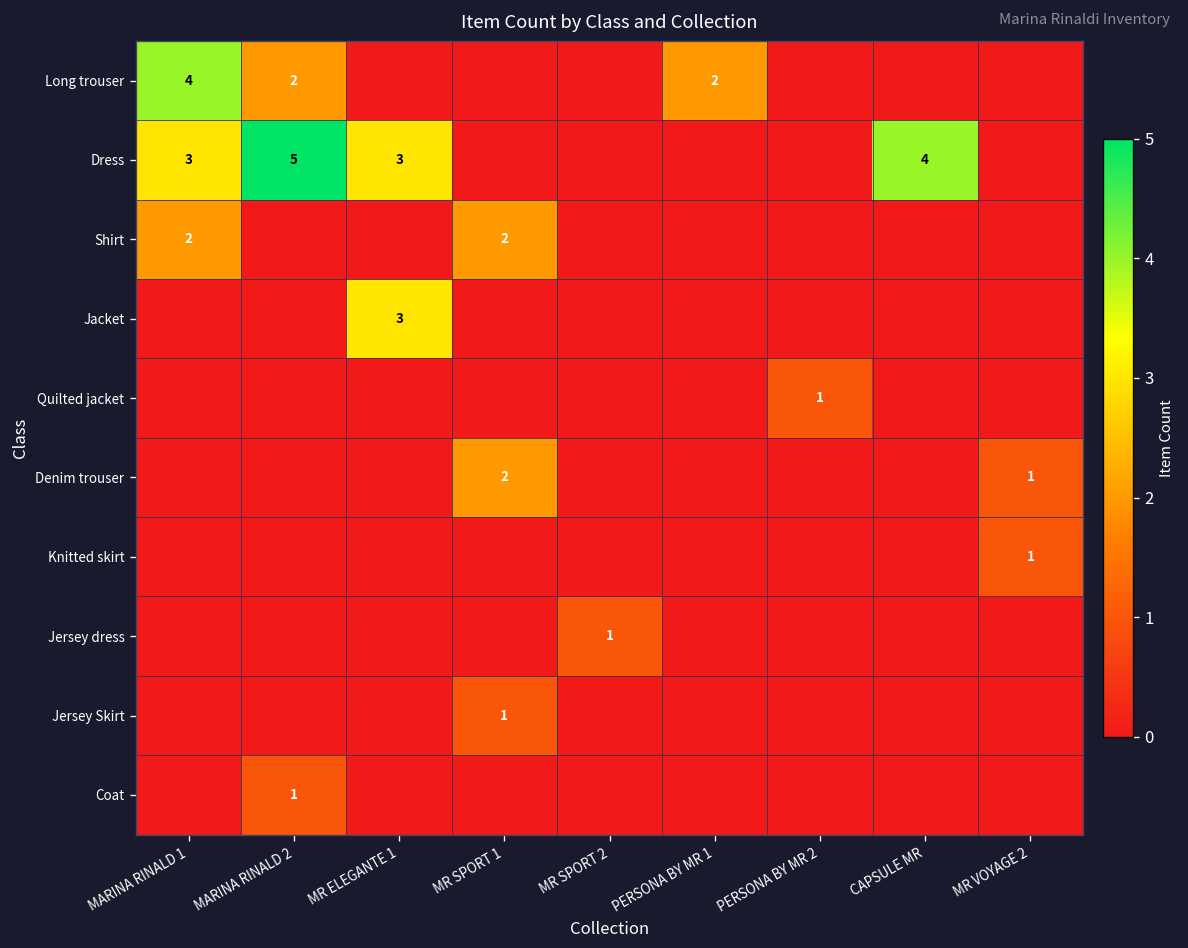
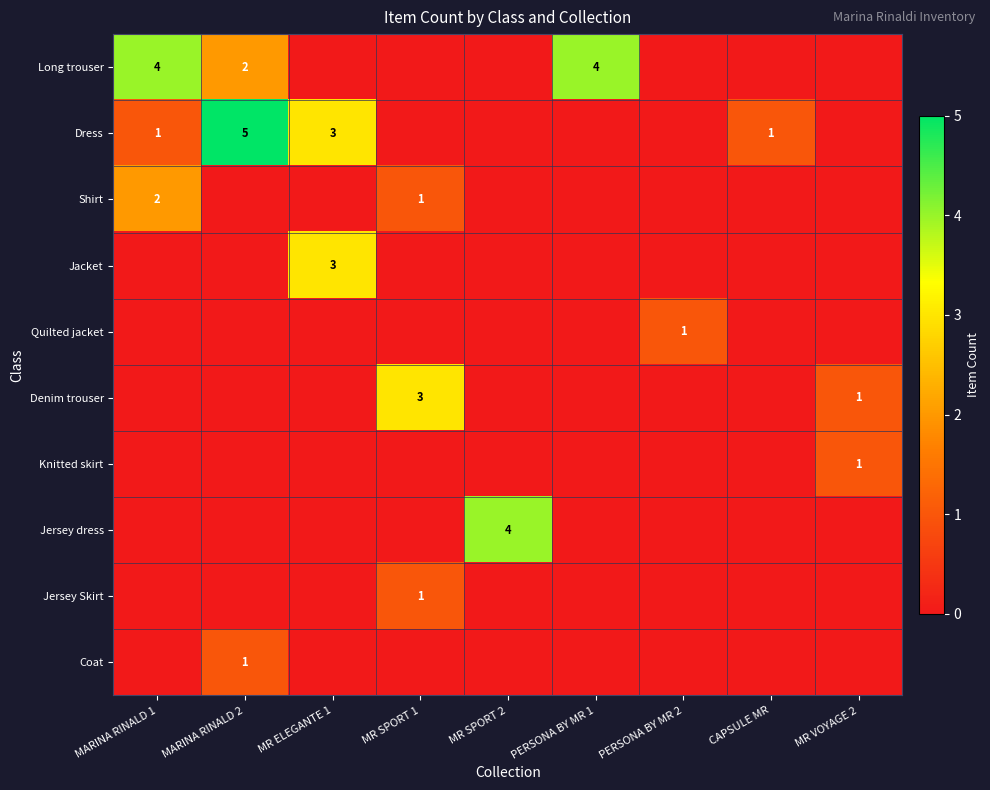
  {
    "Long trouser": {
      "MARINA RINALD 1": 4,
      "MARINA RINALD 2": 2,
-     "PERSONA BY MR 1": 2
+     "PERSONA BY MR 1": 4
    },
    "Dress": {
-     "MARINA RINALD 1": 3,
+     "MARINA RINALD 1": 1,
      "MARINA RINALD 2": 5,
      "MR ELEGANTE 1": 3,
-     "CAPSULE MR": 4
+     "CAPSULE MR": 1
    },
    "Shirt": {
      "MARINA RINALD 1": 2,
-     "MR SPORT 1": 2
+     "MR SPORT 1": 1
    },
    "Jacket": {
      "MR ELEGANTE 1": 3
    },
    "Quilted jacket": {
      "PERSONA BY MR 2": 1
    },
    "Denim trouser": {
-     "MR SPORT 1": 2,
+     "MR SPORT 1": 3,
      "MR VOYAGE 2": 1
    },
    "Knitted skirt": {
      "MR VOYAGE 2": 1
    },
    "Jersey dress": {
-     "MR SPORT 2": 1
+     "MR SPORT 2": 4
    },
    "Jersey Skirt": {
      "MR SPORT 1": 1
    },
    "Coat": {
      "MARINA RINALD 2": 1
    }
  }
